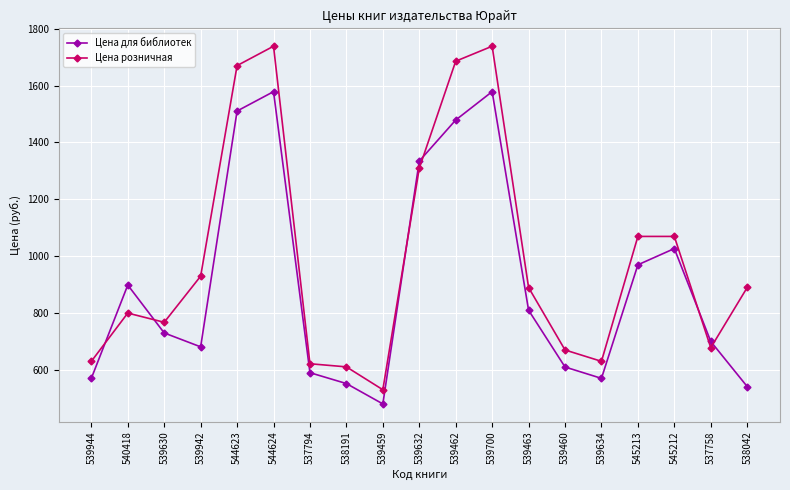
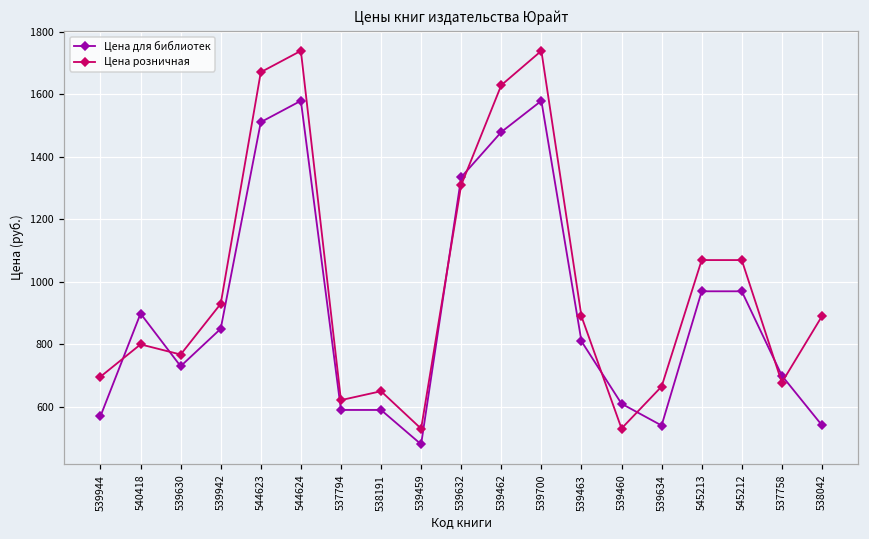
  {
    "Цена для библиотек": {
      "539944": 570,
      "540418": 900,
      "539630": 730,
-     "539942": 680,
+     "539942": 850,
      "544623": 1510,
      "544624": 1580,
      "537794": 590,
-     "538191": 550,
+     "538191": 590,
      "539459": 480,
      "539632": 1330,
      "539462": 1480,
      "539700": 1580,
      "539463": 810,
      "539460": 610,
-     "539634": 570,
+     "539634": 540,
      "545213": 970,
-     "545212": 1030,
+     "545212": 970,
      "537758": 700,
      "538042": 540
    },
    "Цена розничная": {
-     "539944": 630,
+     "539944": 700,
      "540418": 800,
      "539630": 770,
      "539942": 930,
      "544623": 1670,
      "544624": 1740,
      "537794": 620,
-     "538191": 610,
+     "538191": 650,
      "539459": 530,
      "539632": 1310,
-     "539462": 1690,
+     "539462": 1630,
      "539700": 1740,
      "539463": 890,
-     "539460": 670,
-     "539634": 630,
+     "539460": 530,
+     "539634": 660,
      "545213": 1070,
      "545212": 1070,
      "537758": 680,
      "538042": 890
    }
  }
